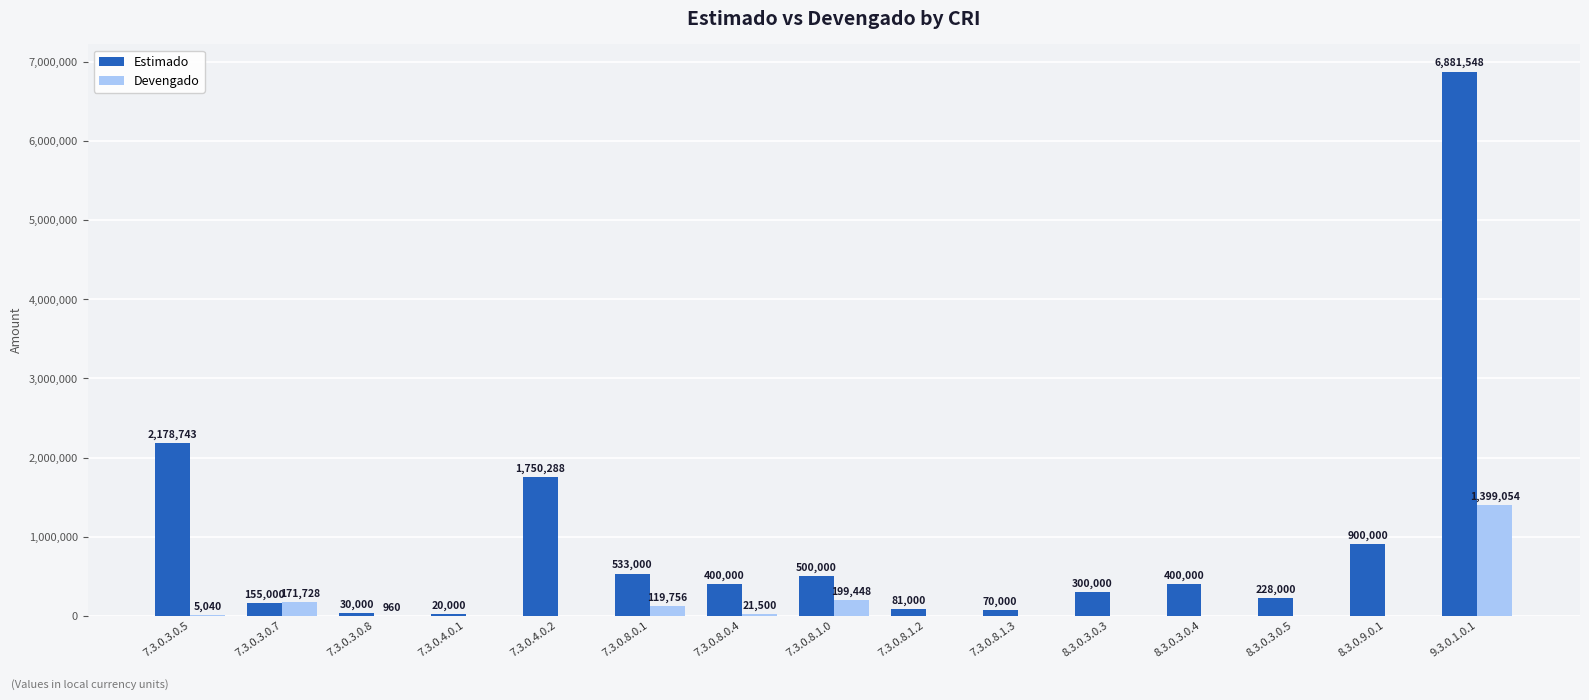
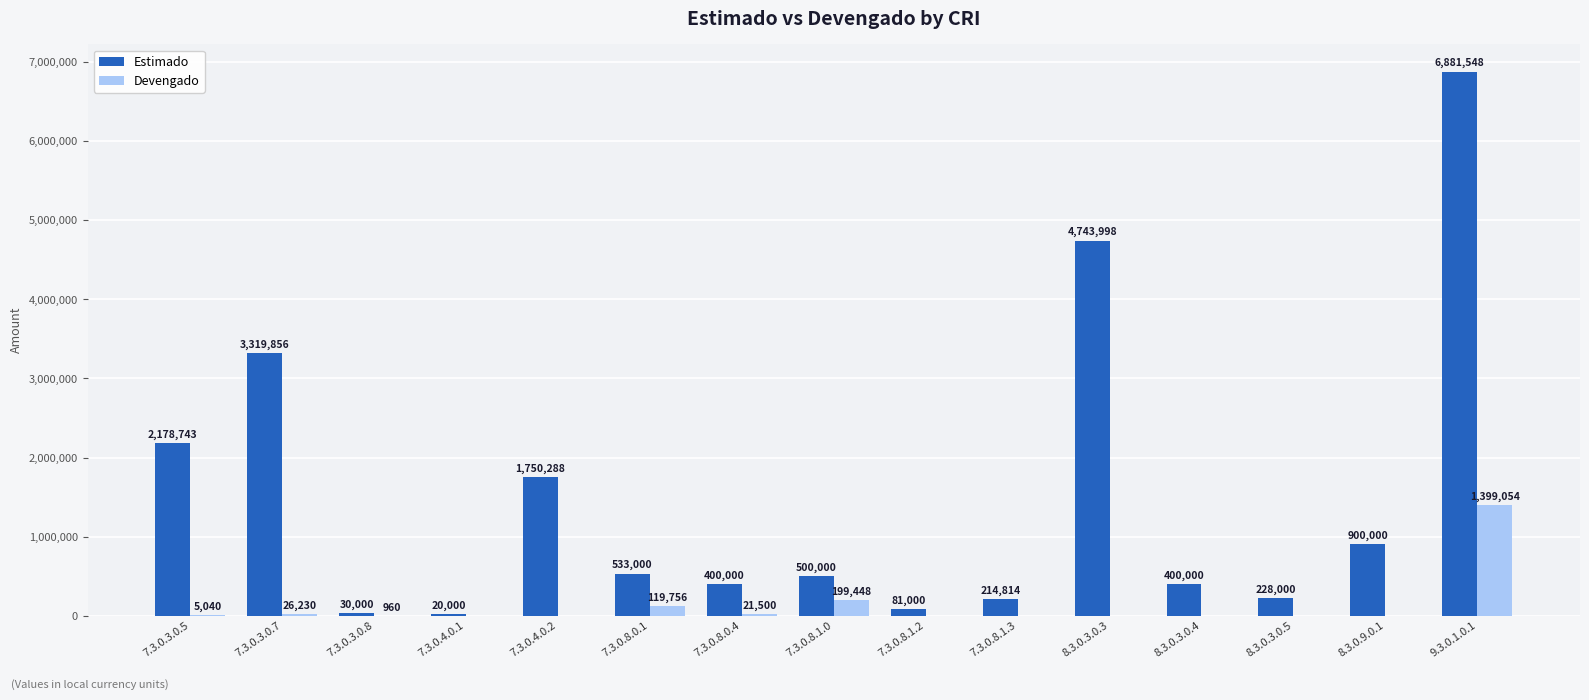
  {
    "Estimado": {
      "7.3.0.3.0.5": "2,178,743",
-     "7.3.0.3.0.7": "155,000",
+     "7.3.0.3.0.7": "3,319,856",
      "7.3.0.3.0.8": "30,000",
      "7.3.0.4.0.1": "20,000",
      "7.3.0.4.0.2": "1,750,288",
      "7.3.0.8.0.1": "533,000",
      "7.3.0.8.0.4": "400,000",
      "7.3.0.8.1.0": "500,000",
      "7.3.0.8.1.2": "81,000",
-     "7.3.0.8.1.3": "70,000",
-     "8.3.0.3.0.3": "300,000",
+     "7.3.0.8.1.3": "214,814",
+     "8.3.0.3.0.3": "4,743,998",
      "8.3.0.3.0.4": "400,000",
      "8.3.0.3.0.5": "228,000",
      "8.3.0.9.0.1": "900,000",
      "9.3.0.1.0.1": "6,881,548"
    },
    "Devengado": {
      "7.3.0.3.0.5": "5,040",
-     "7.3.0.3.0.7": "171,728",
+     "7.3.0.3.0.7": "26,230",
      "7.3.0.3.0.8": "960",
      "7.3.0.8.0.1": "119,756",
      "7.3.0.8.0.4": "21,500",
      "7.3.0.8.1.0": "199,448",
      "9.3.0.1.0.1": "1,399,054"
    }
  }
